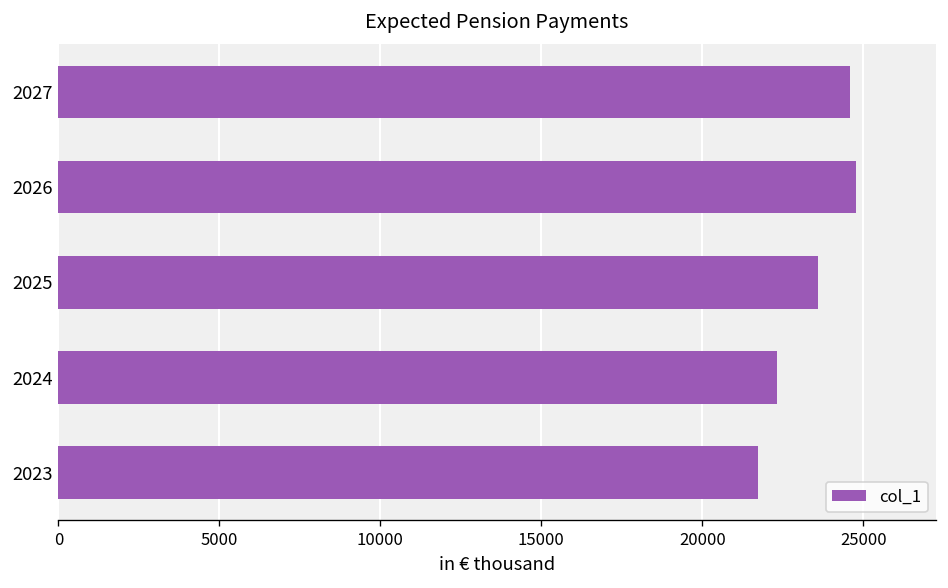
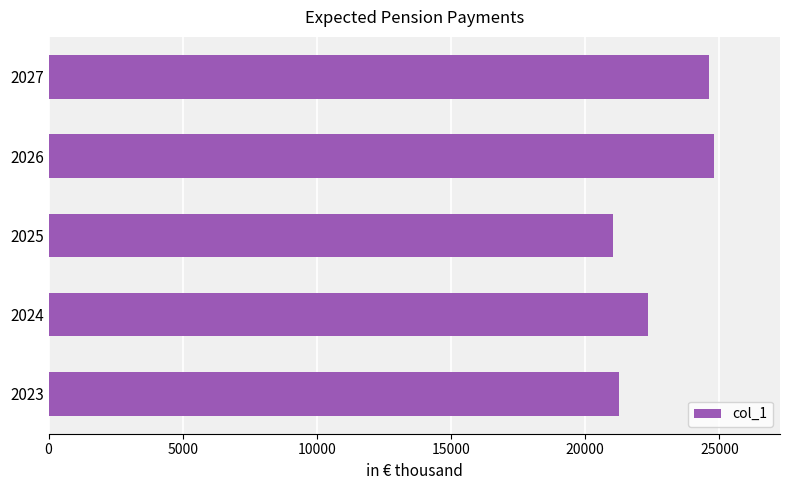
  {
    "2027": 24600,
    "2026": 24800,
-   "2025": 23600,
+   "2025": 21000,
    "2024": 22300,
-   "2023": 21700
+   "2023": 21300
  }
